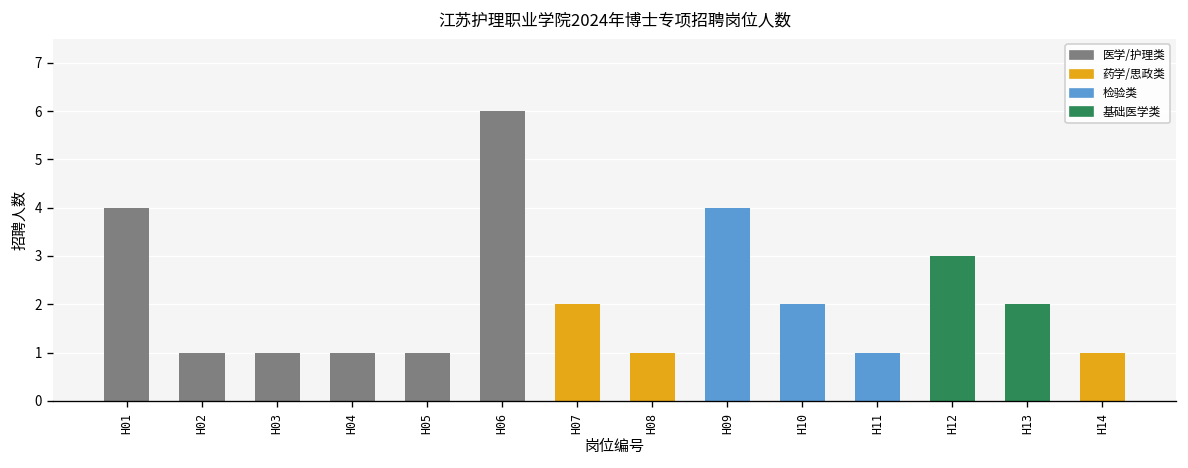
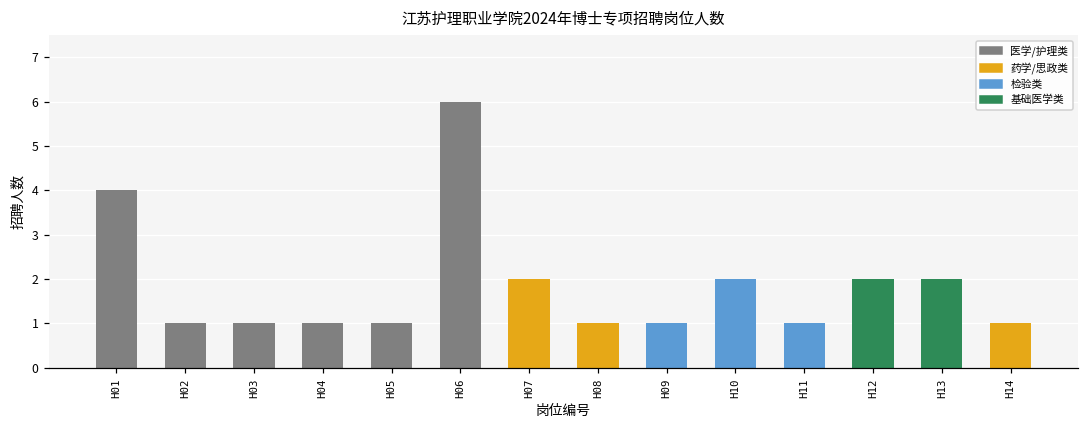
  {
    "H01": 4,
    "H02": 1,
    "H03": 1,
    "H04": 1,
    "H05": 1,
    "H06": 6,
    "H07": 2,
    "H08": 1,
-   "H09": 4,
+   "H09": 1,
    "H10": 2,
    "H11": 1,
-   "H12": 3,
+   "H12": 2,
    "H13": 2,
    "H14": 1
  }
